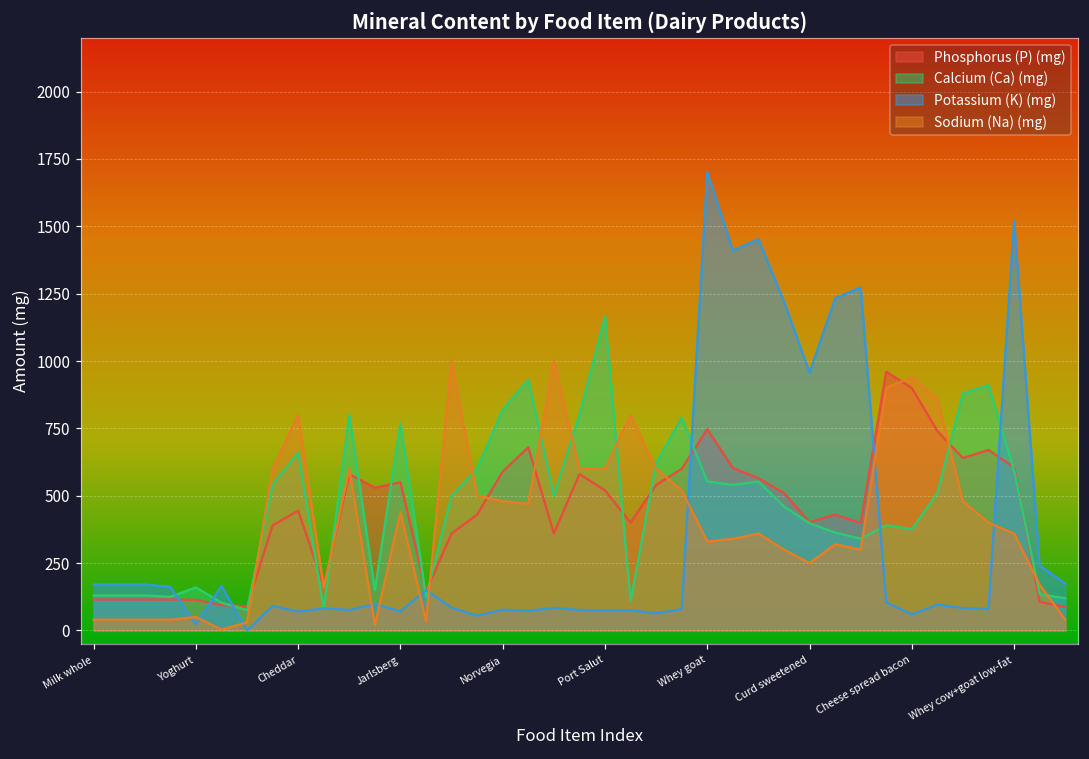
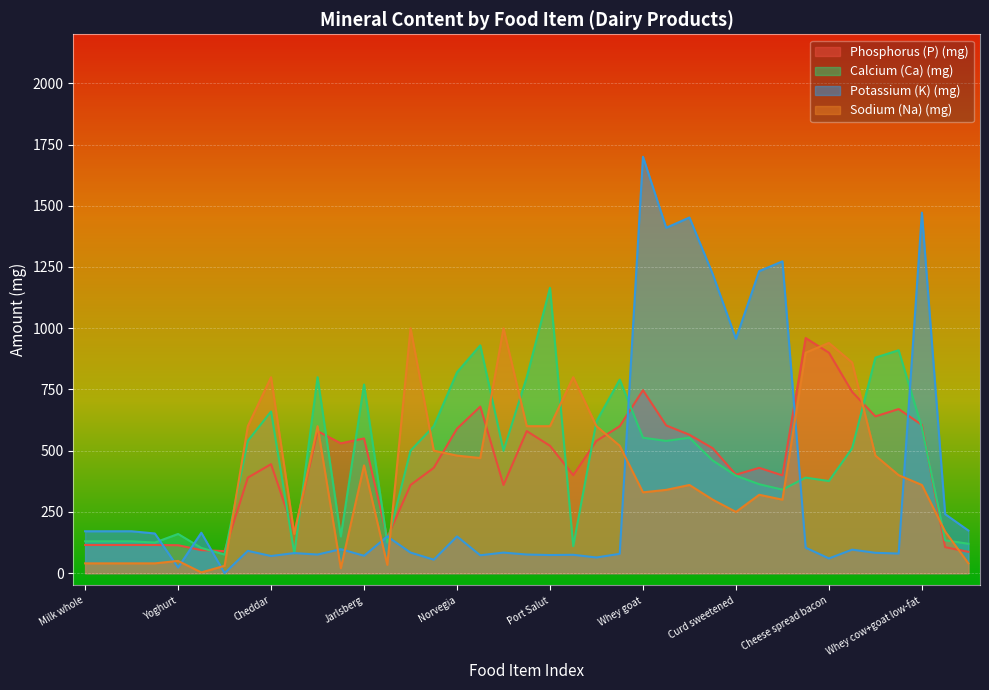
  {
    "Calcium (Ca) (mg)": {
      "Milk whole": 130,
      "Yoghurt": 160,
      "Cheddar": 660,
      "Jarlsberg": 770,
      "Norvegia": 820,
      "Port Salut": 1170,
      "Whey goat": 550,
      "Cheese spread bacon": 380,
      "Whey cow+goat low-fat": 590
    },
    "Potassium (K) (mg)": {
      "Milk whole": 170,
      "Yoghurt": 20,
      "Cheddar": 70,
      "Jarlsberg": 70,
-     "Norvegia": 80,
+     "Norvegia": 150,
      "Port Salut": 70,
      "Whey goat": 1700,
      "Curd sweetened": 960,
      "Cheese spread bacon": 60,
-     "Whey cow+goat low-fat": 1520
+     "Whey cow+goat low-fat": 1470
    }
  }
